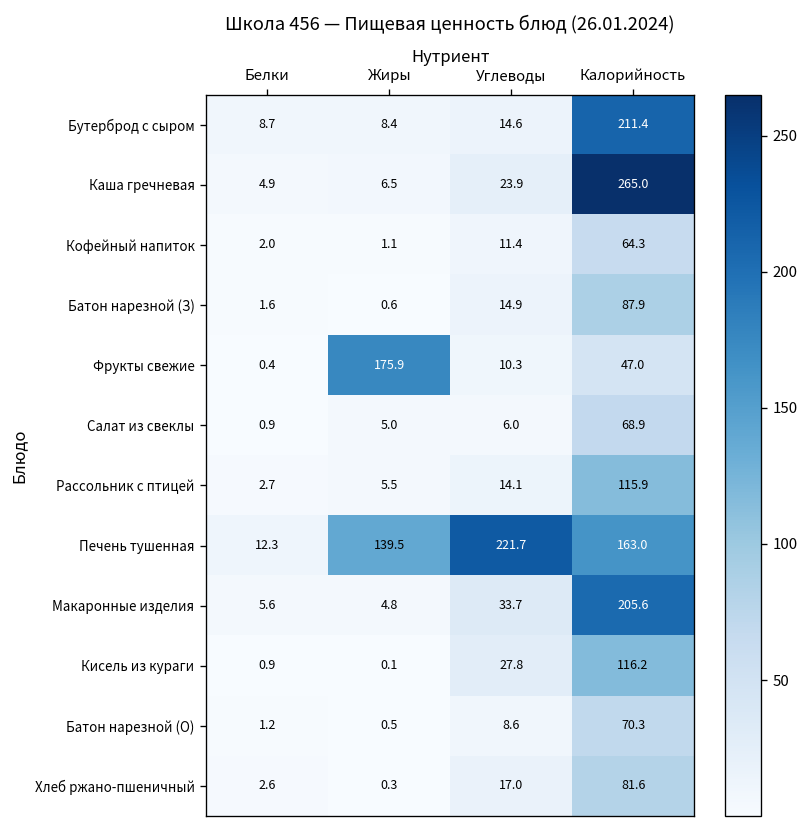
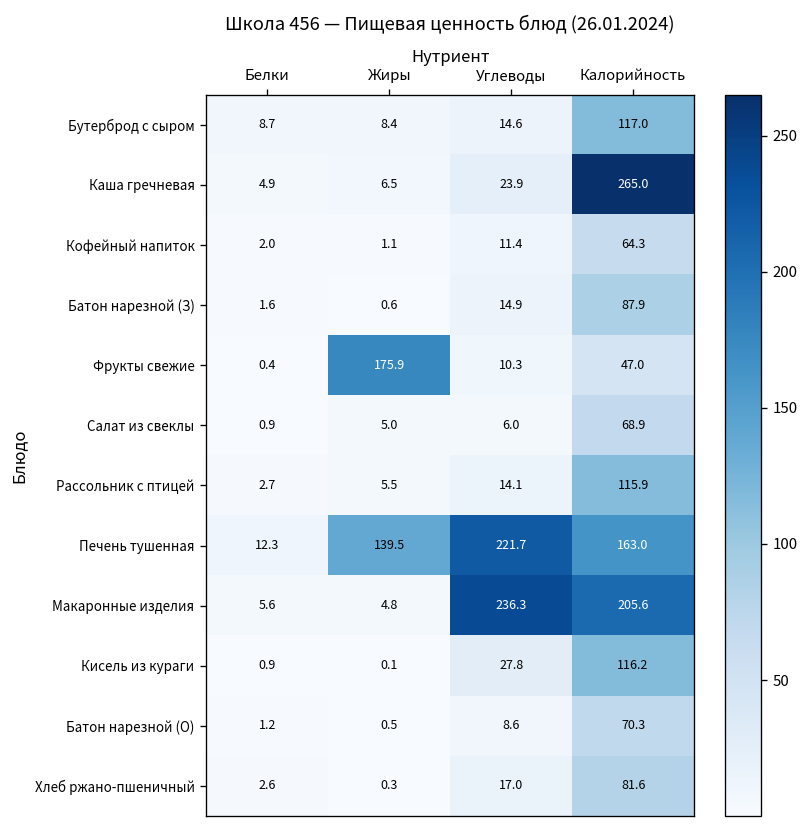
  {
    "Бутерброд с сыром": {
      "Белки": 8.7,
      "Жиры": 8.4,
      "Углеводы": 14.6,
-     "Калорийность": 211.4
+     "Калорийность": 117.0
    },
    "Каша гречневая": {
      "Белки": 4.9,
      "Жиры": 6.5,
      "Углеводы": 23.9,
      "Калорийность": 265.0
    },
    "Кофейный напиток": {
      "Белки": 2.0,
      "Жиры": 1.1,
      "Углеводы": 11.4,
      "Калорийность": 64.3
    },
    "Батон нарезной (З)": {
      "Белки": 1.6,
      "Жиры": 0.6,
      "Углеводы": 14.9,
      "Калорийность": 87.9
    },
    "Фрукты свежие": {
      "Белки": 0.4,
      "Жиры": 175.9,
      "Углеводы": 10.3,
      "Калорийность": 47.0
    },
    "Салат из свеклы": {
      "Белки": 0.9,
      "Жиры": 5.0,
      "Углеводы": 6.0,
      "Калорийность": 68.9
    },
    "Рассольник с птицей": {
      "Белки": 2.7,
      "Жиры": 5.5,
      "Углеводы": 14.1,
      "Калорийность": 115.9
    },
    "Печень тушенная": {
      "Белки": 12.3,
      "Жиры": 139.5,
      "Углеводы": 221.7,
      "Калорийность": 163.0
    },
    "Макаронные изделия": {
      "Белки": 5.6,
      "Жиры": 4.8,
-     "Углеводы": 33.7,
+     "Углеводы": 236.3,
      "Калорийность": 205.6
    },
    "Кисель из кураги": {
      "Белки": 0.9,
      "Жиры": 0.1,
      "Углеводы": 27.8,
      "Калорийность": 116.2
    },
    "Батон нарезной (О)": {
      "Белки": 1.2,
      "Жиры": 0.5,
      "Углеводы": 8.6,
      "Калорийность": 70.3
    },
    "Хлеб ржано-пшеничный": {
      "Белки": 2.6,
      "Жиры": 0.3,
      "Углеводы": 17.0,
      "Калорийность": 81.6
    }
  }
